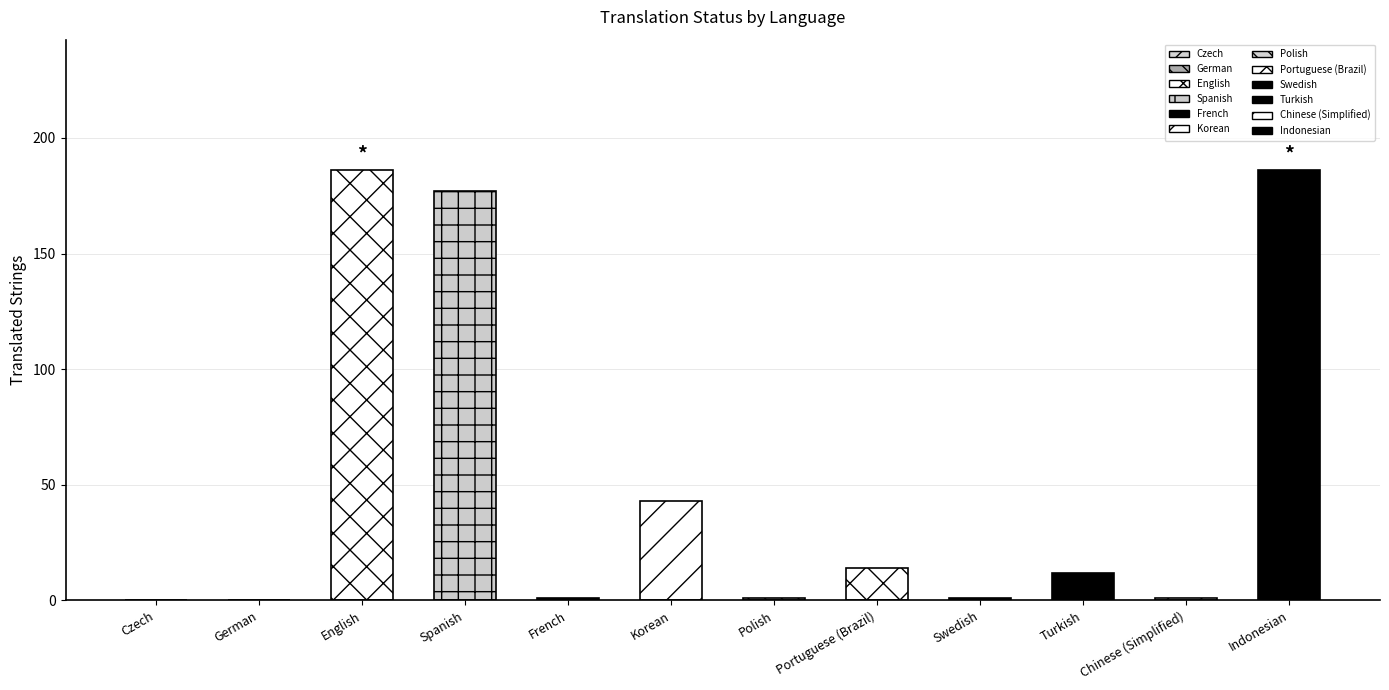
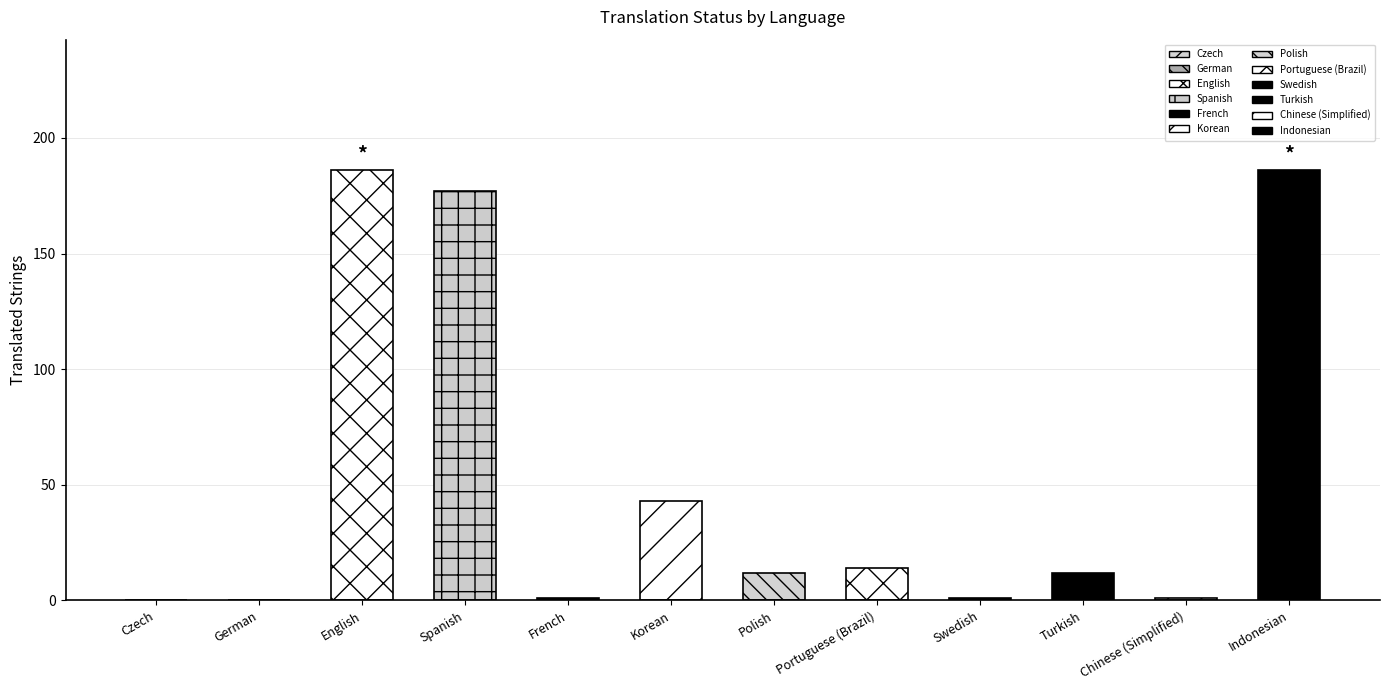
  {
    "Czech": 0,
    "German": 0,
    "English": 186,
    "Spanish": 177,
    "Korean": 43,
-   "Polish": 1,
+   "Polish": 12,
    "Portuguese (Brazil)": 14,
    "Turkish": 12,
    "Indonesian": 186
  }
